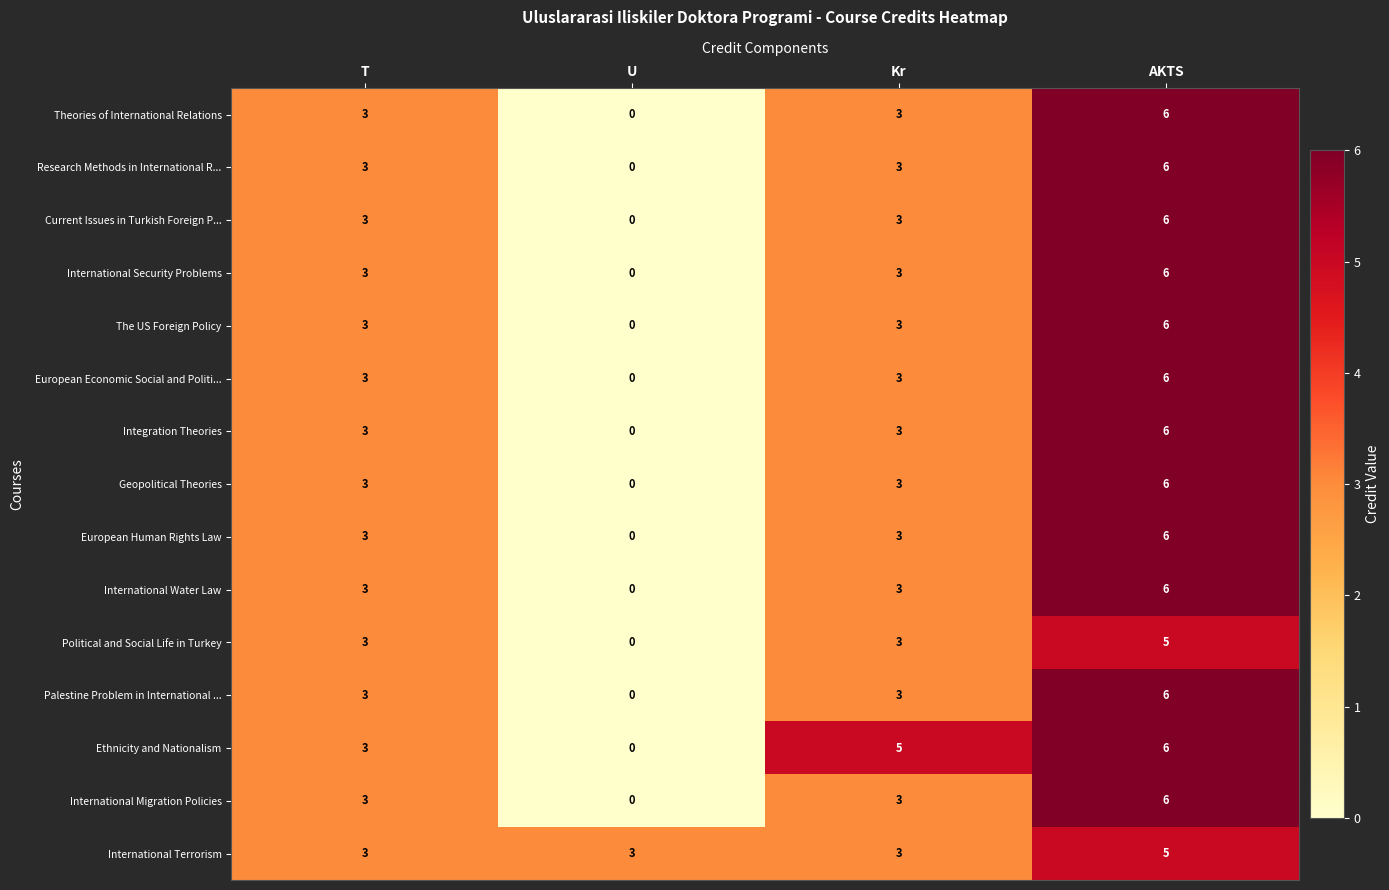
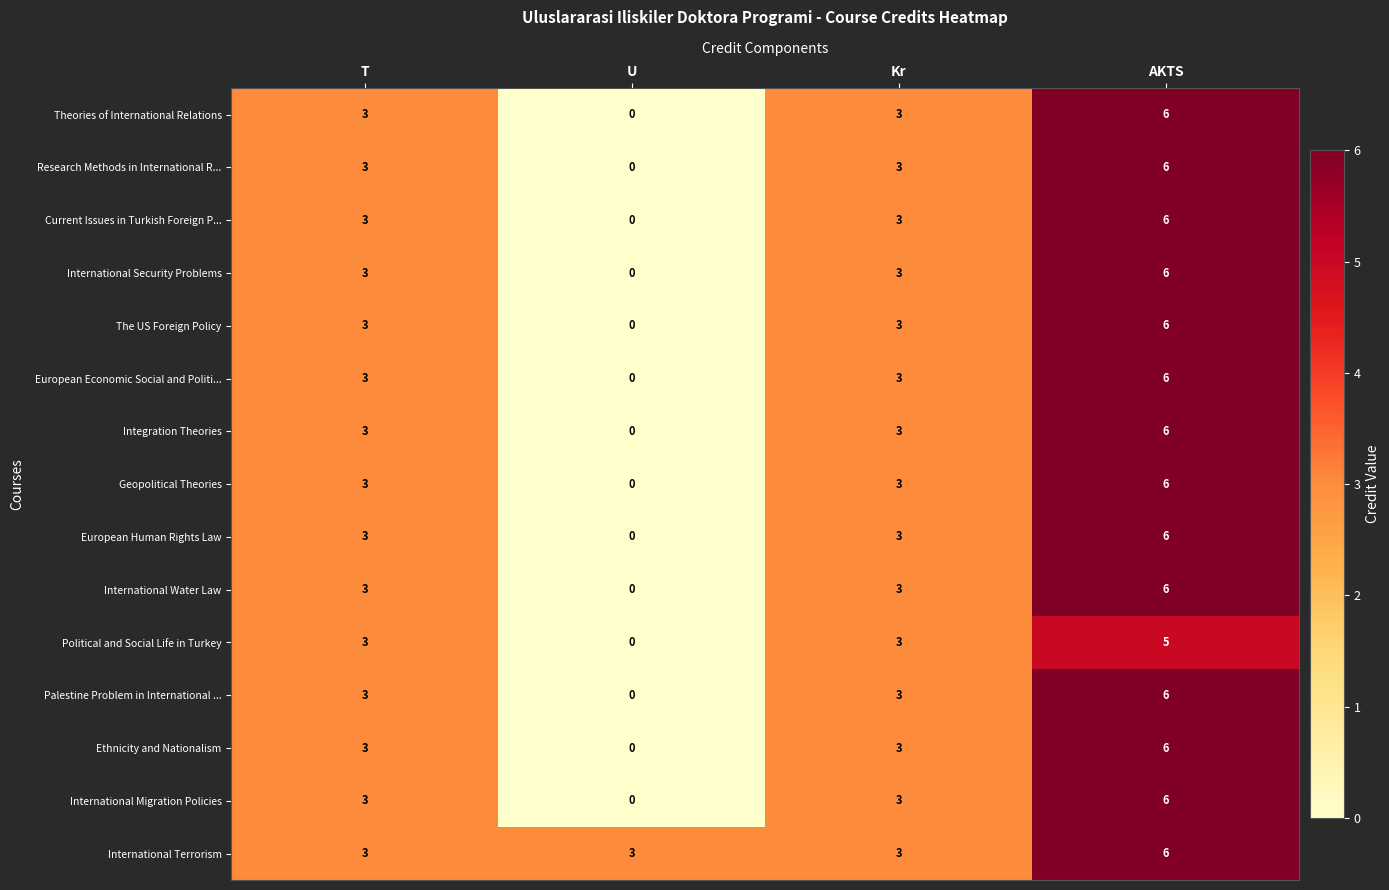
  {
    "Theories of International Relations": {
      "T": 3,
      "U": 0,
      "Kr": 3,
      "AKTS": 6
    },
    "Research Methods in International R...": {
      "T": 3,
      "U": 0,
      "Kr": 3,
      "AKTS": 6
    },
    "Current Issues in Turkish Foreign P...": {
      "T": 3,
      "U": 0,
      "Kr": 3,
      "AKTS": 6
    },
    "International Security Problems": {
      "T": 3,
      "U": 0,
      "Kr": 3,
      "AKTS": 6
    },
    "The US Foreign Policy": {
      "T": 3,
      "U": 0,
      "Kr": 3,
      "AKTS": 6
    },
    "European Economic Social and Politi...": {
      "T": 3,
      "U": 0,
      "Kr": 3,
      "AKTS": 6
    },
    "Integration Theories": {
      "T": 3,
      "U": 0,
      "Kr": 3,
      "AKTS": 6
    },
    "Geopolitical Theories": {
      "T": 3,
      "U": 0,
      "Kr": 3,
      "AKTS": 6
    },
    "European Human Rights Law": {
      "T": 3,
      "U": 0,
      "Kr": 3,
      "AKTS": 6
    },
    "International Water Law": {
      "T": 3,
      "U": 0,
      "Kr": 3,
      "AKTS": 6
    },
    "Political and Social Life in Turkey": {
      "T": 3,
      "U": 0,
      "Kr": 3,
      "AKTS": 5
    },
    "Palestine Problem in International ...": {
      "T": 3,
      "U": 0,
      "Kr": 3,
      "AKTS": 6
    },
    "Ethnicity and Nationalism": {
      "T": 3,
      "U": 0,
-     "Kr": 5,
+     "Kr": 3,
      "AKTS": 6
    },
    "International Migration Policies": {
      "T": 3,
      "U": 0,
      "Kr": 3,
      "AKTS": 6
    },
    "International Terrorism": {
      "T": 3,
      "U": 3,
      "Kr": 3,
-     "AKTS": 5
+     "AKTS": 6
    }
  }
